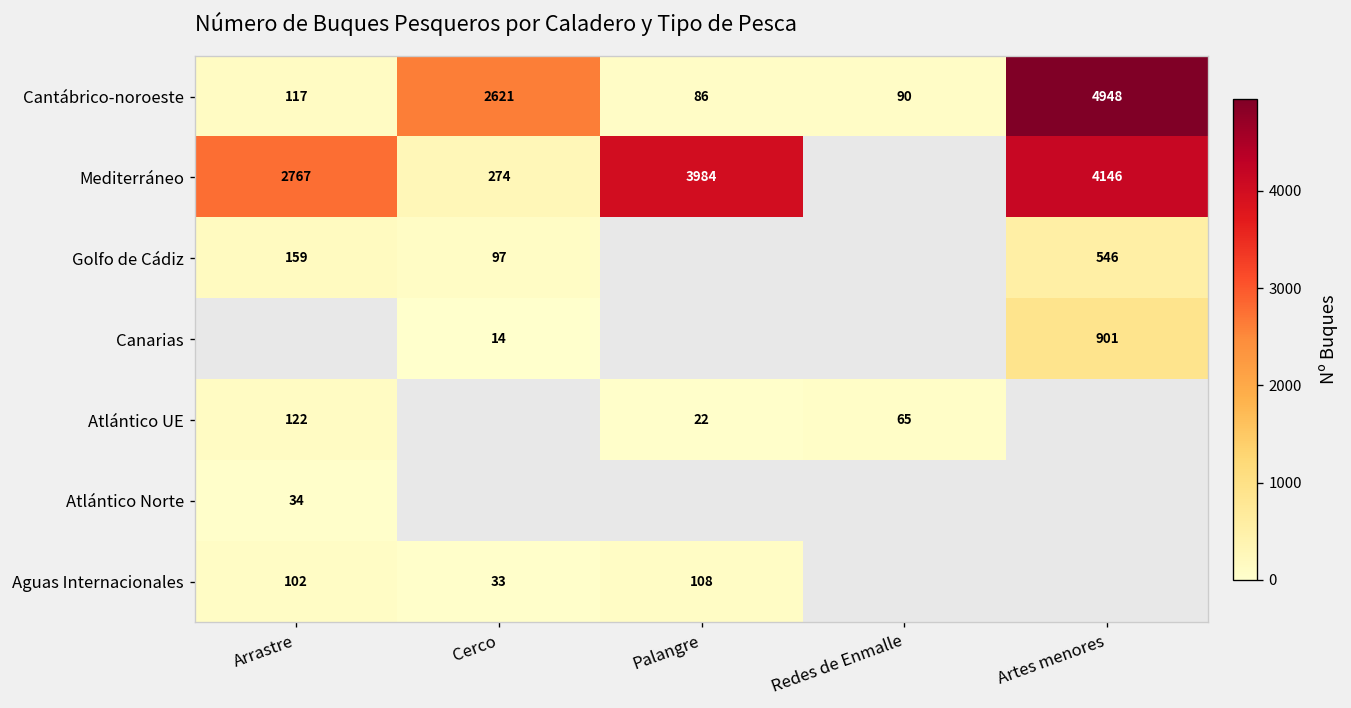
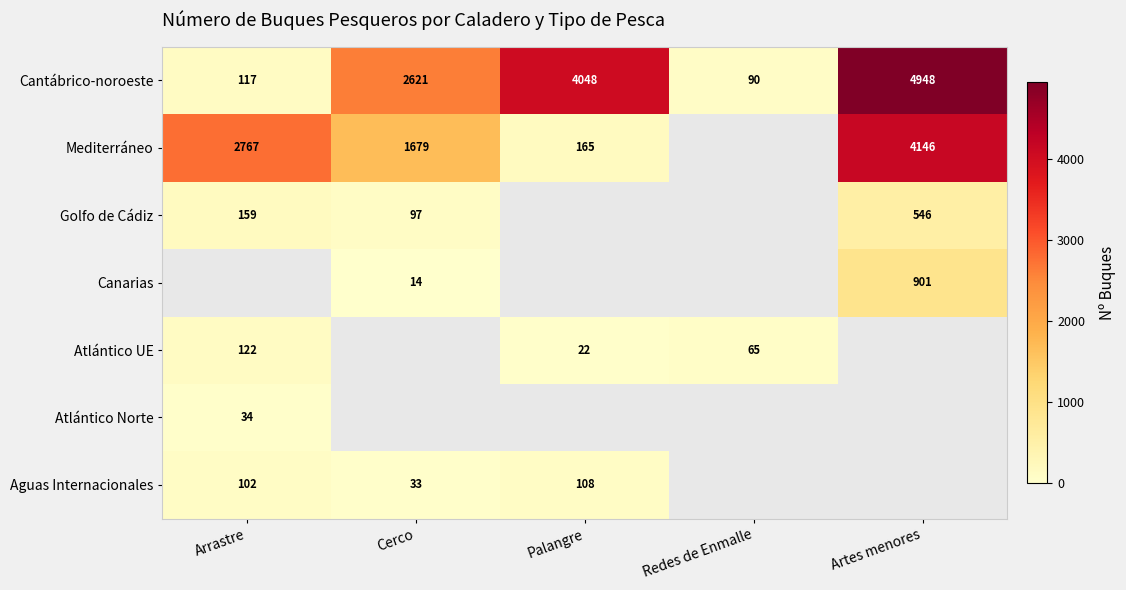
  {
    "Cantábrico-noroeste": {
      "Arrastre": 117,
      "Cerco": 2621,
-     "Palangre": 86,
+     "Palangre": 4048,
      "Redes de Enmalle": 90,
      "Artes menores": 4948
    },
    "Mediterráneo": {
      "Arrastre": 2767,
-     "Cerco": 274,
-     "Palangre": 3984,
+     "Cerco": 1679,
+     "Palangre": 165,
      "Artes menores": 4146
    },
    "Golfo de Cádiz": {
      "Arrastre": 159,
      "Cerco": 97,
      "Artes menores": 546
    },
    "Canarias": {
      "Cerco": 14,
      "Artes menores": 901
    },
    "Atlántico UE": {
      "Arrastre": 122,
      "Palangre": 22,
      "Redes de Enmalle": 65
    },
    "Atlántico Norte": {
      "Arrastre": 34
    },
    "Aguas Internacionales": {
      "Arrastre": 102,
      "Cerco": 33,
      "Palangre": 108
    }
  }
